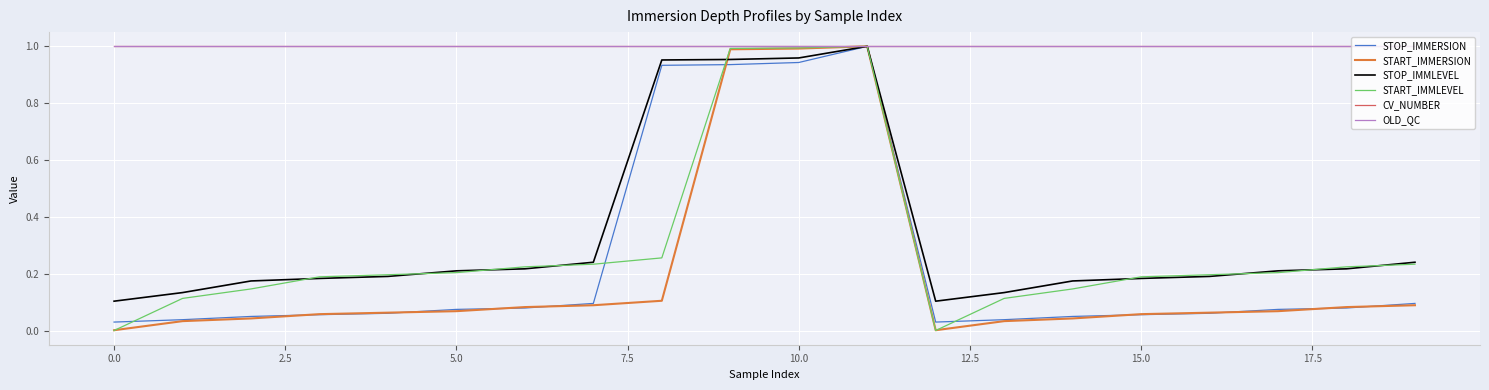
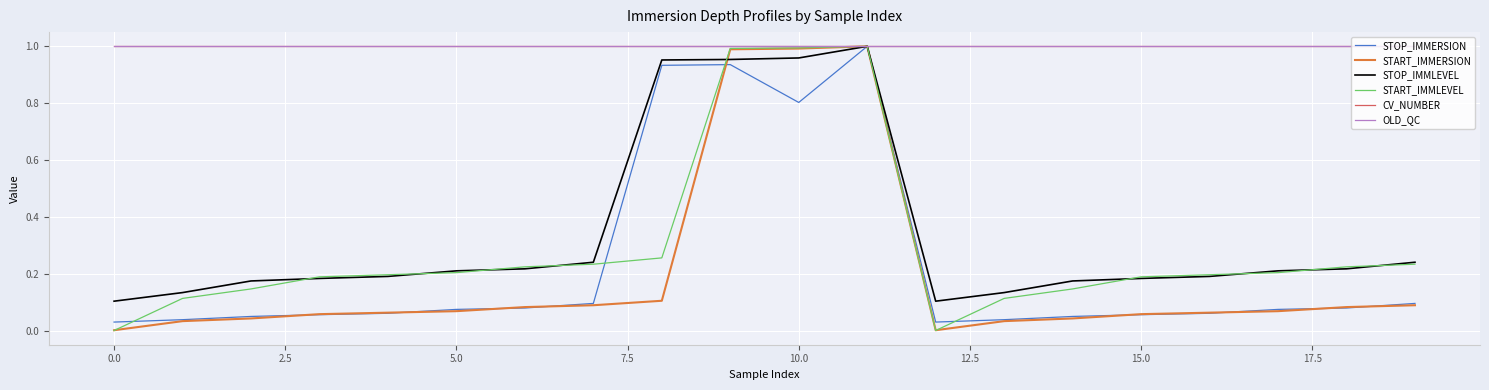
  {
    "STOP_IMMERSION": {
      "0.0": 0.03,
-     "10.0": 0.94
+     "10.0": 0.80
    },
    "STOP_IMMLEVEL": {
      "0.0": 0.10,
      "10.0": 0.96
    },
    "OLD_QC": {
      "0.0": 1.00,
      "5.0": 1.00,
      "15.0": 1.00
    }
  }
